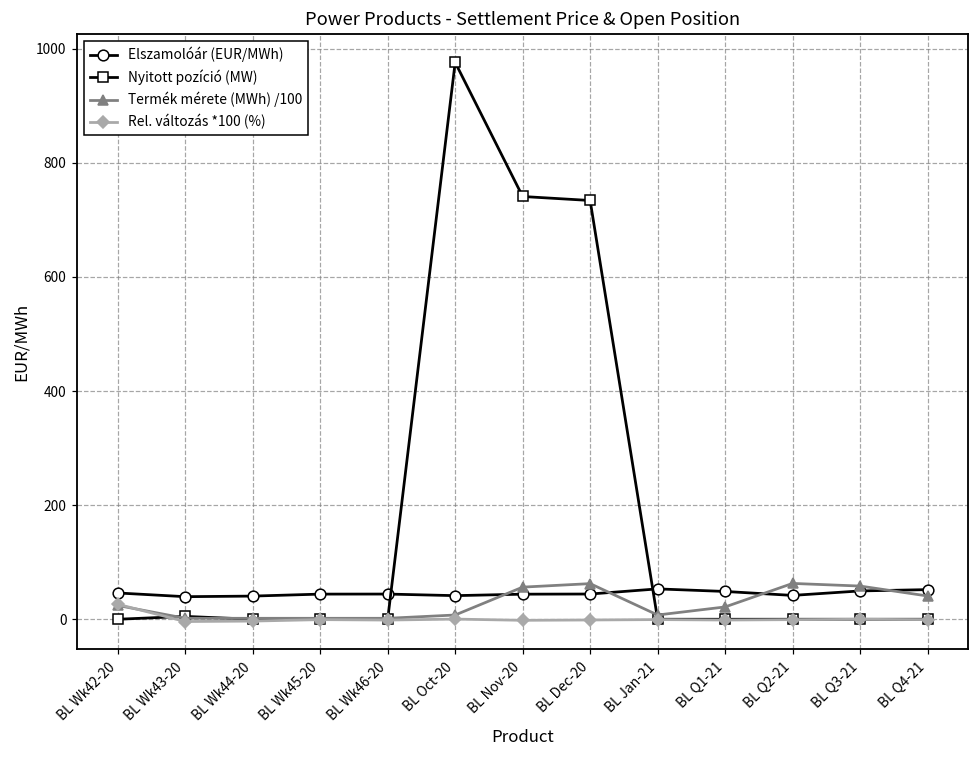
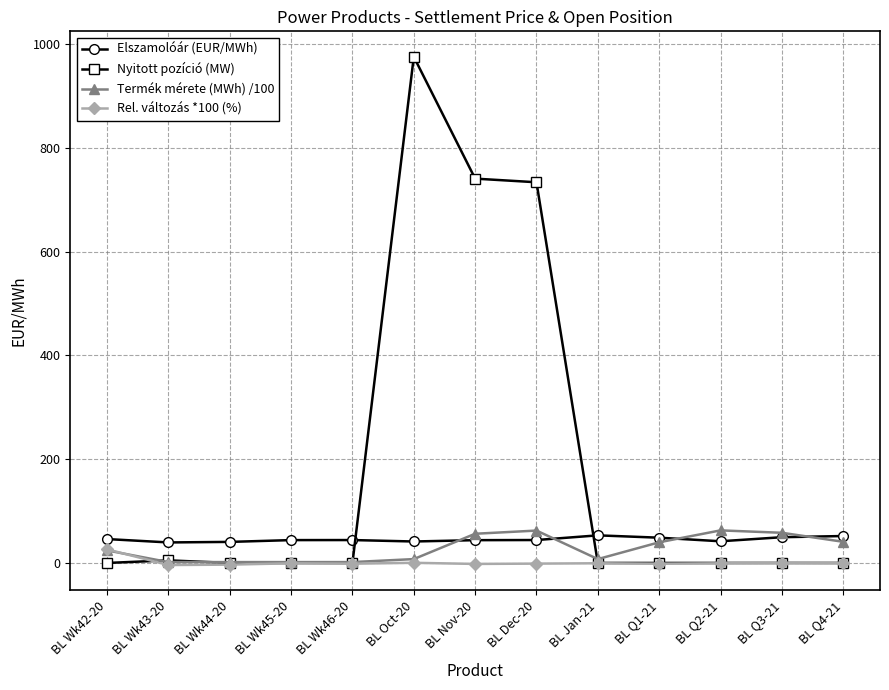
  {
    "Termék mérete (MWh) /100": {
      "BL Oct-20": 10,
      "BL Nov-20": 60,
      "BL Dec-20": 60,
      "BL Jan-21": 10,
-     "BL Q1-21": 20,
+     "BL Q1-21": 40,
      "BL Q2-21": 60,
      "BL Q3-21": 60,
      "BL Q4-21": 40
    },
    "Rel. változás *100 (%)": {
      "BL Wk43-20": 0,
      "BL Oct-20": 0,
      "BL Nov-20": 0,
      "BL Dec-20": 0
    }
  }
